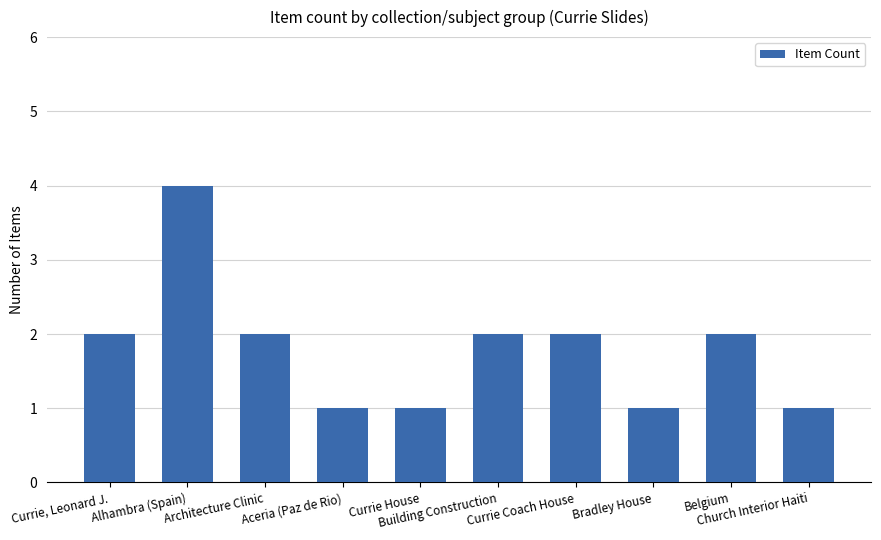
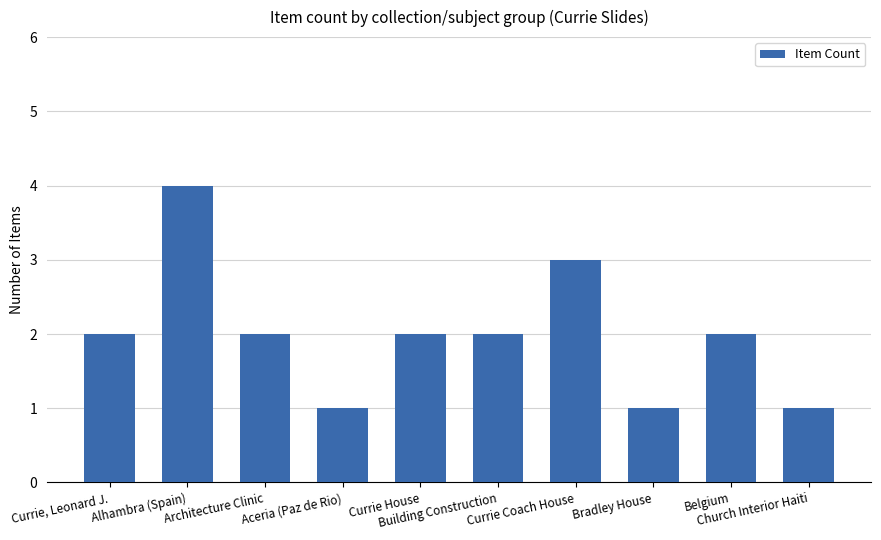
  {
    "Currie, Leonard J.": 2,
    "Alhambra (Spain)": 4,
    "Architecture Clinic": 2,
    "Aceria (Paz de Rio)": 1,
-   "Currie House": 1,
+   "Currie House": 2,
    "Building Construction": 2,
-   "Currie Coach House": 2,
+   "Currie Coach House": 3,
    "Bradley House": 1,
    "Belgium": 2,
    "Church Interior Haiti": 1
  }
